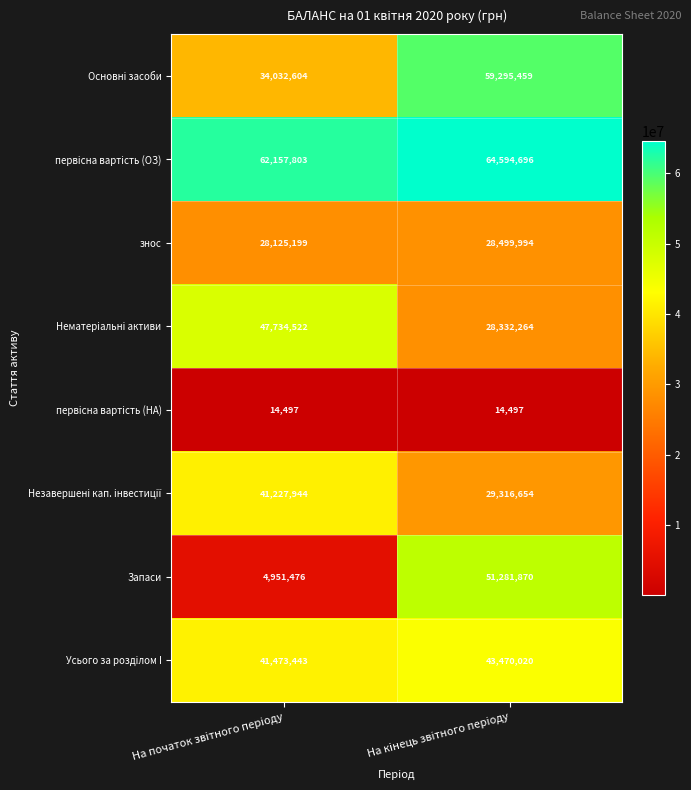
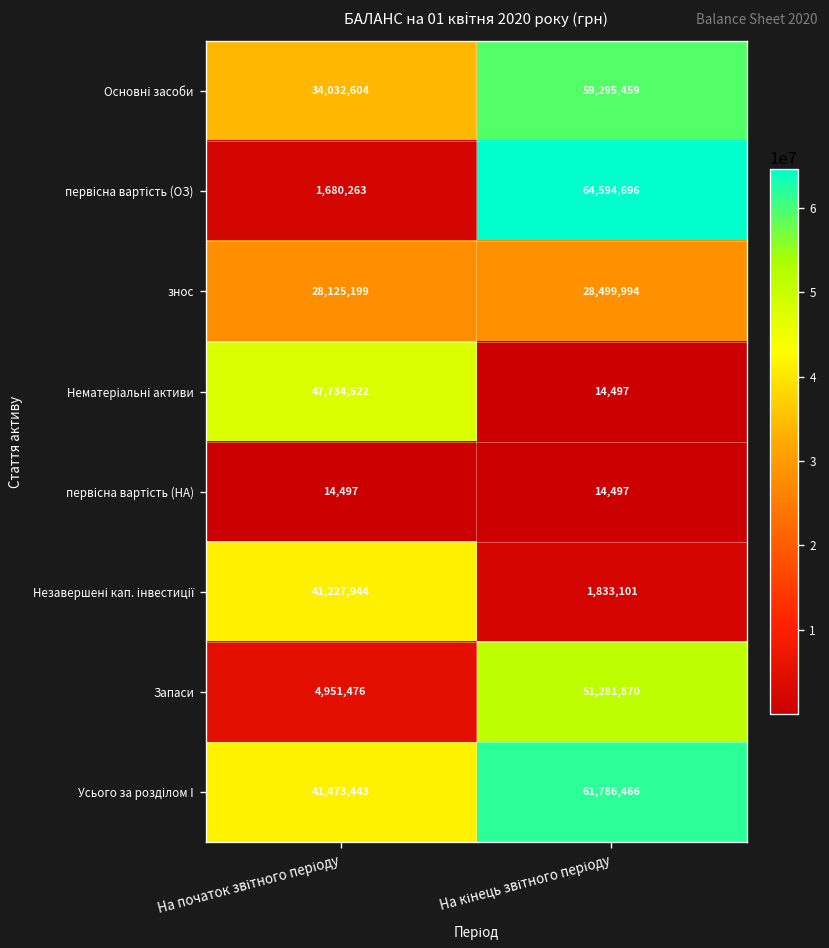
  {
    "Основні засоби": {
      "На початок звітного періоду": "34,032,604",
      "На кінець звітного періоду": "59,295,459"
    },
    "первісна вартість (ОЗ)": {
-     "На початок звітного періоду": "62,157,803",
+     "На початок звітного періоду": "1,680,263",
      "На кінець звітного періоду": "64,594,696"
    },
    "знос": {
      "На початок звітного періоду": "28,125,199",
      "На кінець звітного періоду": "28,499,994"
    },
    "Нематеріальні активи": {
      "На початок звітного періоду": "47,734,522",
-     "На кінець звітного періоду": "28,332,264"
+     "На кінець звітного періоду": "14,497"
    },
    "первісна вартість (НА)": {
      "На початок звітного періоду": "14,497",
      "На кінець звітного періоду": "14,497"
    },
    "Незавершені кап. інвестиції": {
      "На початок звітного періоду": "41,227,944",
-     "На кінець звітного періоду": "29,316,654"
+     "На кінець звітного періоду": "1,833,101"
    },
    "Запаси": {
      "На початок звітного періоду": "4,951,476",
      "На кінець звітного періоду": "51,281,870"
    },
    "Усього за розділом І": {
      "На початок звітного періоду": "41,473,443",
-     "На кінець звітного періоду": "43,470,020"
+     "На кінець звітного періоду": "61,786,466"
    }
  }
